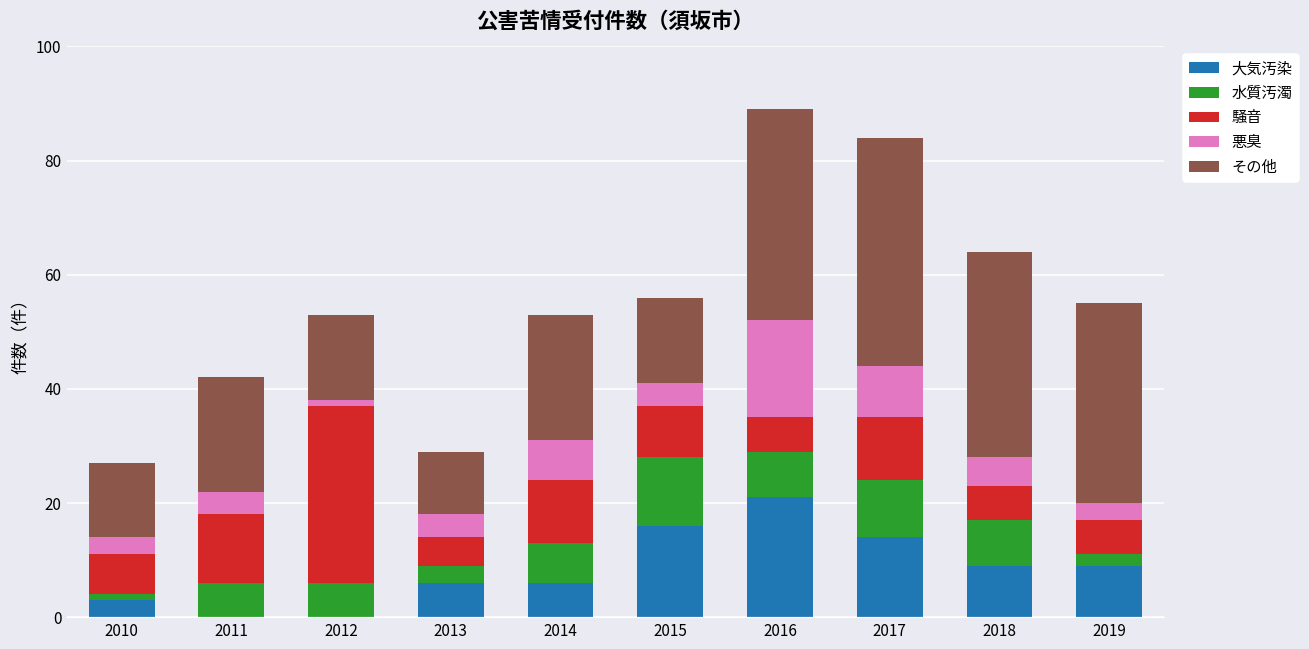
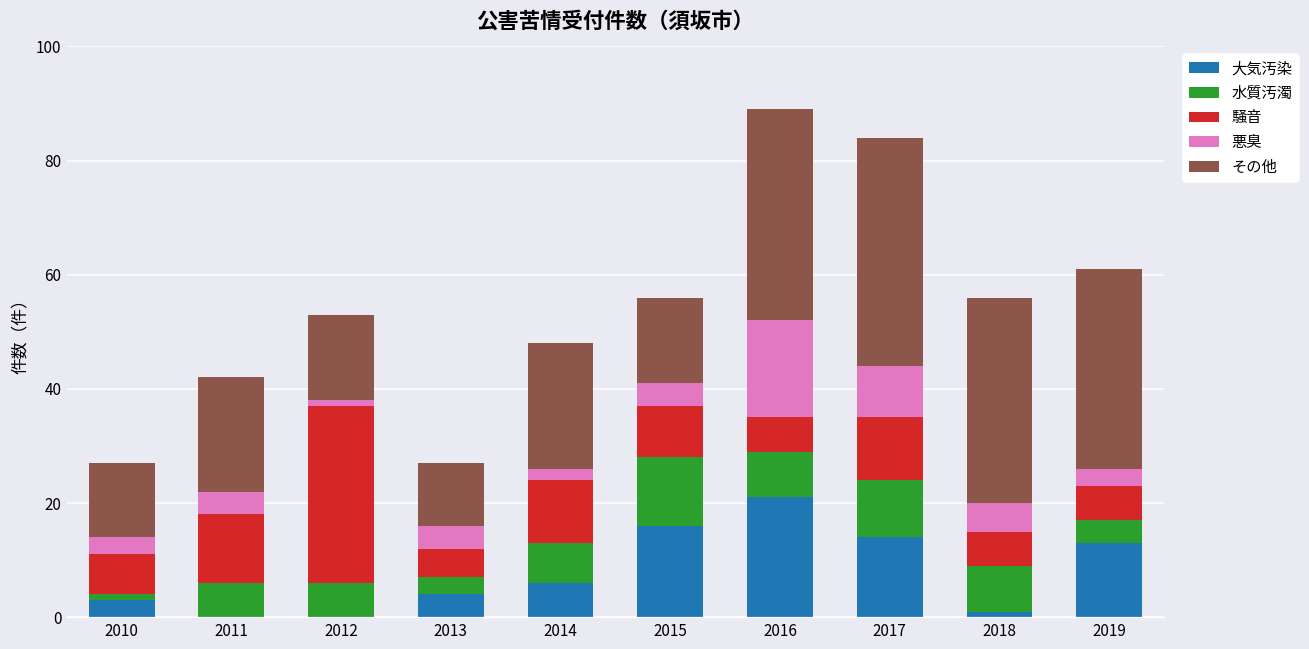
  {
    "大気汚染": {
      "2010": 3,
      "2011": 0,
      "2012": 0,
-     "2013": 6,
+     "2013": 4,
      "2014": 6,
      "2015": 16,
      "2016": 21,
      "2017": 14,
-     "2018": 9,
-     "2019": 9
+     "2018": 1,
+     "2019": 13
    },
    "水質汚濁": {
      "2010": 1,
      "2011": 6,
      "2012": 6,
      "2013": 3,
      "2014": 7,
      "2015": 12,
      "2016": 8,
      "2017": 10,
      "2018": 8,
-     "2019": 2
+     "2019": 4
    },
    "騒音": {
      "2010": 7,
      "2011": 12,
      "2012": 31,
      "2013": 5,
      "2014": 11,
      "2015": 9,
      "2016": 6,
      "2017": 11,
      "2018": 6,
      "2019": 6
    },
    "悪臭": {
      "2010": 3,
      "2011": 4,
      "2012": 1,
      "2013": 4,
-     "2014": 7,
+     "2014": 2,
      "2015": 4,
      "2016": 17,
      "2017": 9,
      "2018": 5,
      "2019": 3
    },
    "その他": {
      "2010": 13,
      "2011": 20,
      "2012": 15,
      "2013": 11,
      "2014": 22,
      "2015": 15,
      "2016": 37,
      "2017": 40,
      "2018": 36,
      "2019": 35
    }
  }
